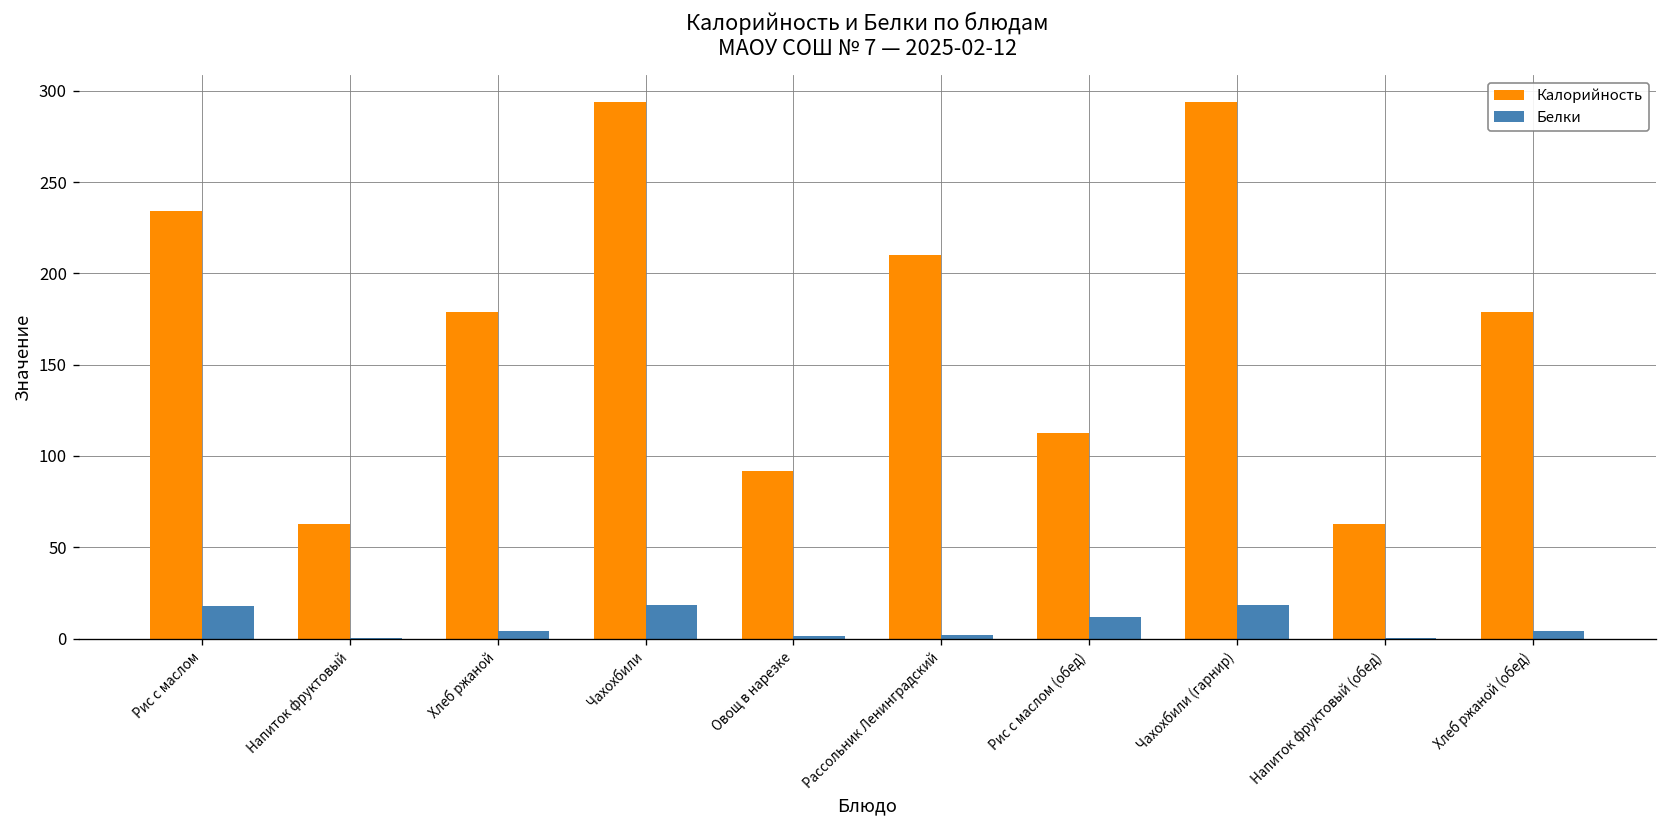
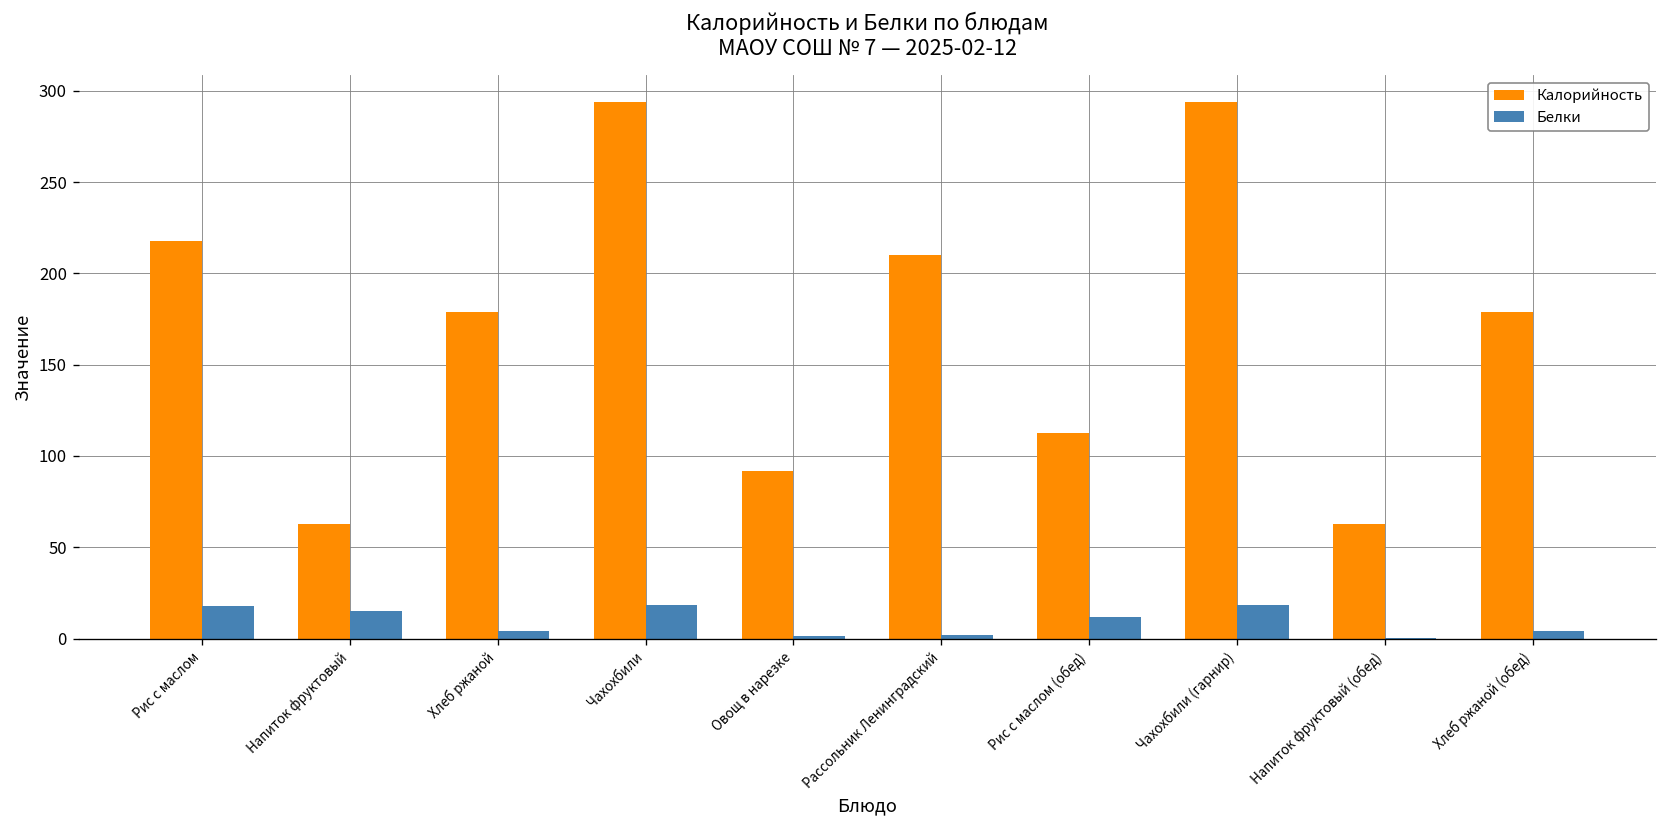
  {
    "Калорийность": {
-     "Рис с маслом": 234,
+     "Рис с маслом": 218,
      "Напиток фруктовый": 63,
      "Хлеб ржаной": 179,
      "Чахохбили": 294,
      "Овощ в нарезке": 92,
      "Рассольник Ленинградский": 210,
      "Рис с маслом (обед)": 113,
      "Чахохбили (гарнир)": 294,
      "Напиток фруктовый (обед)": 63,
      "Хлеб ржаной (обед)": 179
    },
    "Белки": {
      "Рис с маслом": 18,
-     "Напиток фруктовый": 0,
+     "Напиток фруктовый": 15,
      "Хлеб ржаной": 4,
      "Чахохбили": 19,
      "Рассольник Ленинградский": 2,
      "Рис с маслом (обед)": 12,
      "Чахохбили (гарнир)": 19,
      "Хлеб ржаной (обед)": 4
    }
  }
